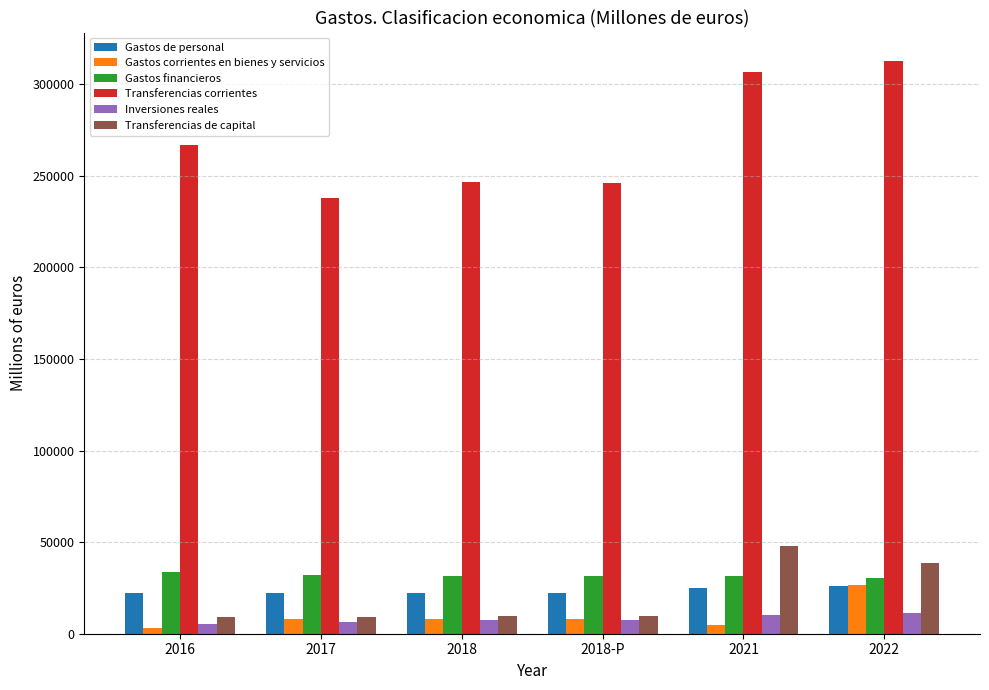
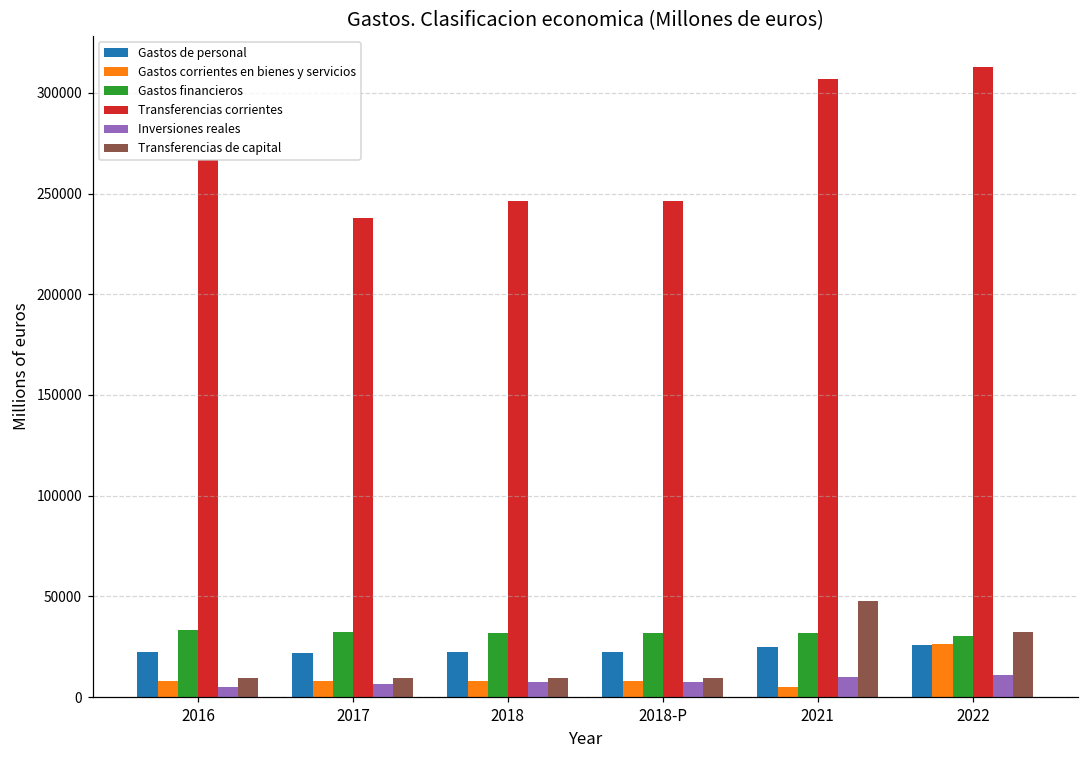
  {
    "Gastos de personal": {
      "2016": 22000,
      "2017": 22000,
      "2018": 23000,
      "2018-P": 23000,
      "2021": 25000,
      "2022": 26000
    },
    "Gastos corrientes en bienes y servicios": {
-     "2016": 3000,
+     "2016": 8000,
      "2017": 8000,
      "2018": 8000,
      "2018-P": 8000,
      "2021": 5000,
      "2022": 26000
    },
    "Gastos financieros": {
      "2016": 34000,
      "2017": 32000,
      "2018": 32000,
      "2018-P": 32000,
      "2021": 32000,
      "2022": 30000
    },
    "Transferencias corrientes": {
      "2016": 267000,
      "2017": 238000,
      "2018": 246000,
      "2018-P": 246000,
      "2021": 307000,
      "2022": 313000
    },
    "Inversiones reales": {
      "2016": 5000,
      "2017": 7000,
      "2018": 8000,
      "2018-P": 8000,
      "2021": 10000,
      "2022": 11000
    },
    "Transferencias de capital": {
      "2016": 9000,
      "2017": 9000,
      "2018": 9000,
      "2018-P": 9000,
      "2021": 48000,
-     "2022": 38000
+     "2022": 32000
    }
  }
